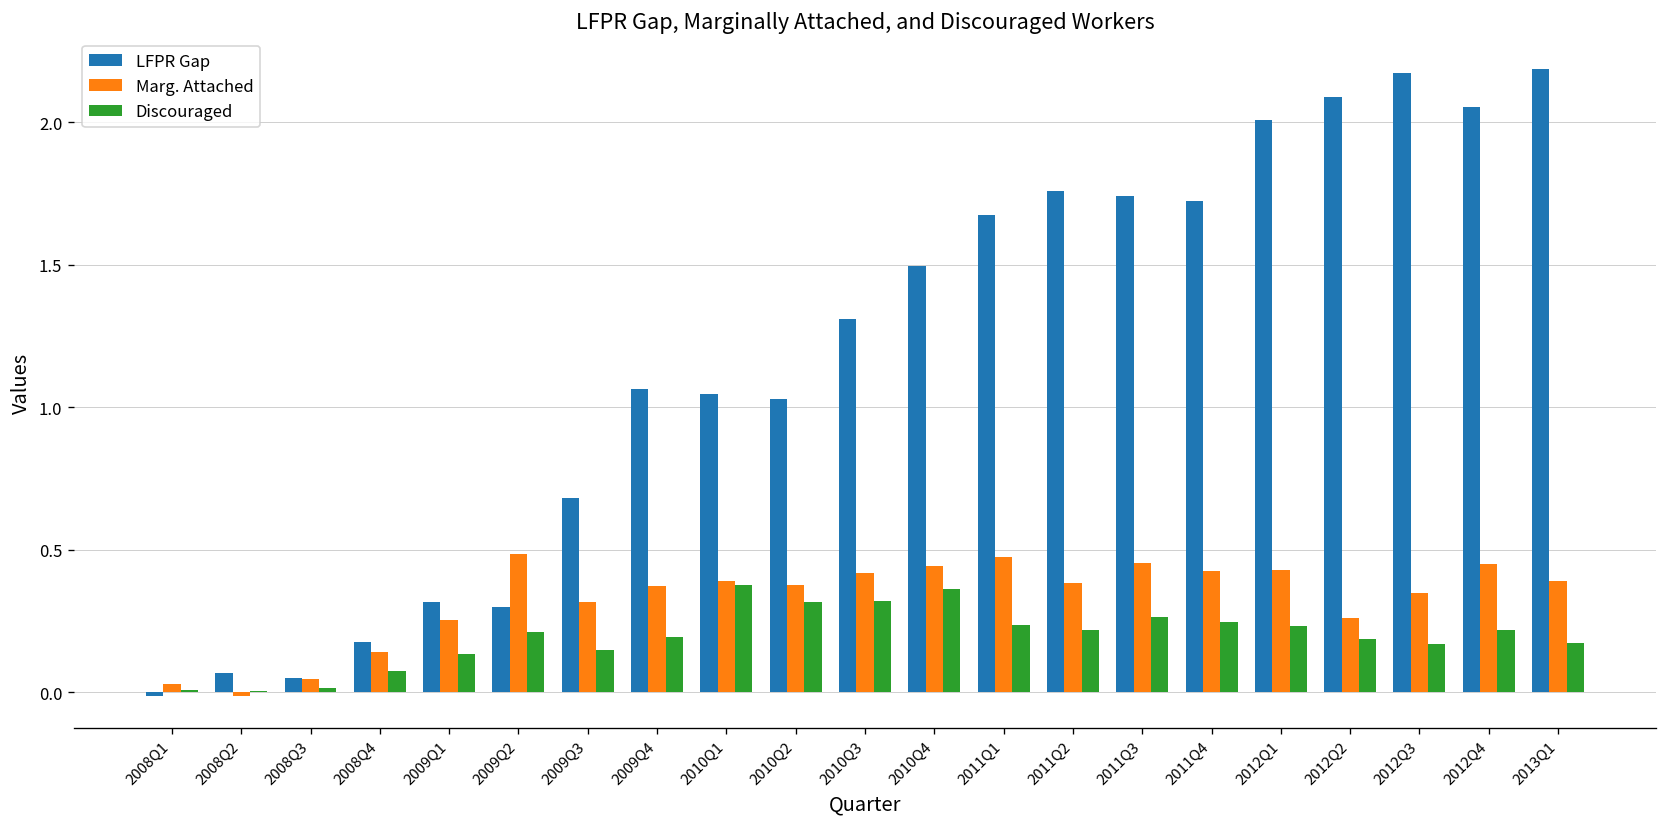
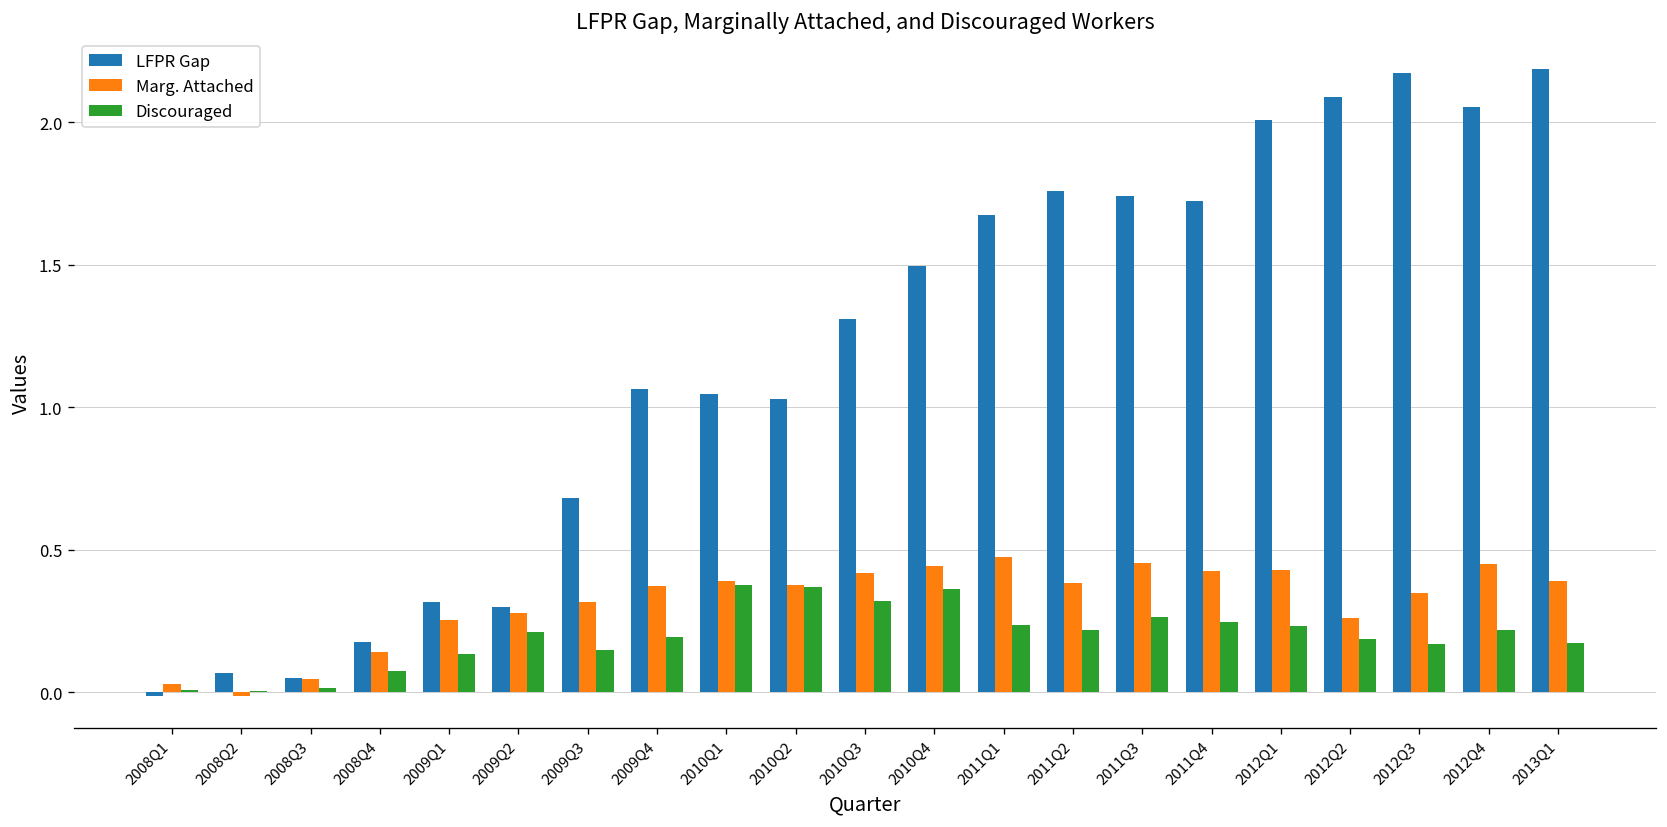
  {
    "LFPR Gap": {
      "2008Q1": -0.01,
      "2008Q2": 0.07,
      "2008Q3": 0.05,
      "2008Q4": 0.18,
      "2009Q1": 0.32,
      "2009Q2": 0.30,
      "2009Q3": 0.68,
      "2009Q4": 1.06,
      "2010Q1": 1.05,
      "2010Q2": 1.03,
      "2010Q3": 1.31,
      "2010Q4": 1.49,
      "2011Q1": 1.68,
      "2011Q2": 1.76,
      "2011Q3": 1.74,
      "2011Q4": 1.72,
      "2012Q1": 2.01,
      "2012Q2": 2.09,
      "2012Q3": 2.17,
      "2012Q4": 2.05,
      "2013Q1": 2.19
    },
    "Marg. Attached": {
      "2008Q1": 0.03,
      "2008Q2": -0.01,
      "2008Q3": 0.05,
      "2008Q4": 0.14,
      "2009Q1": 0.25,
-     "2009Q2": 0.48,
+     "2009Q2": 0.28,
      "2009Q3": 0.32,
      "2009Q4": 0.37,
      "2010Q1": 0.39,
      "2010Q2": 0.38,
      "2010Q3": 0.42,
      "2010Q4": 0.44,
      "2011Q1": 0.47,
      "2011Q2": 0.39,
      "2011Q3": 0.46,
      "2011Q4": 0.43,
      "2012Q1": 0.43,
      "2012Q2": 0.26,
      "2012Q3": 0.35,
      "2012Q4": 0.45,
      "2013Q1": 0.39
    },
    "Discouraged": {
      "2008Q3": 0.01,
      "2008Q4": 0.07,
      "2009Q1": 0.13,
      "2009Q2": 0.21,
      "2009Q3": 0.15,
      "2009Q4": 0.19,
      "2010Q1": 0.38,
-     "2010Q2": 0.32,
+     "2010Q2": 0.37,
      "2010Q3": 0.32,
      "2010Q4": 0.36,
      "2011Q1": 0.24,
      "2011Q2": 0.22,
      "2011Q3": 0.26,
      "2011Q4": 0.25,
      "2012Q1": 0.23,
      "2012Q2": 0.19,
      "2012Q3": 0.17,
      "2012Q4": 0.22,
      "2013Q1": 0.17
    }
  }
